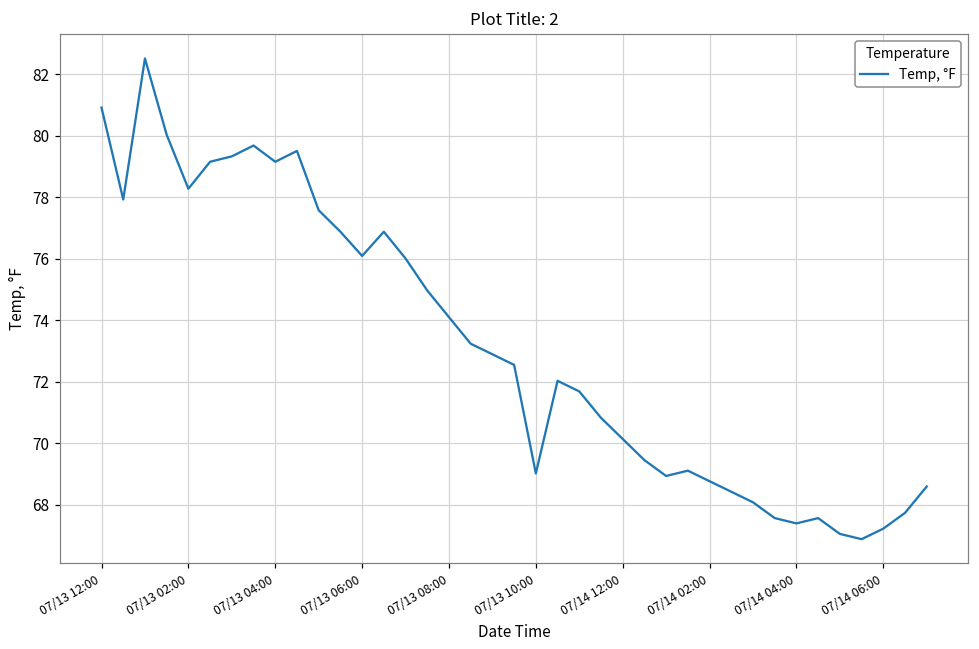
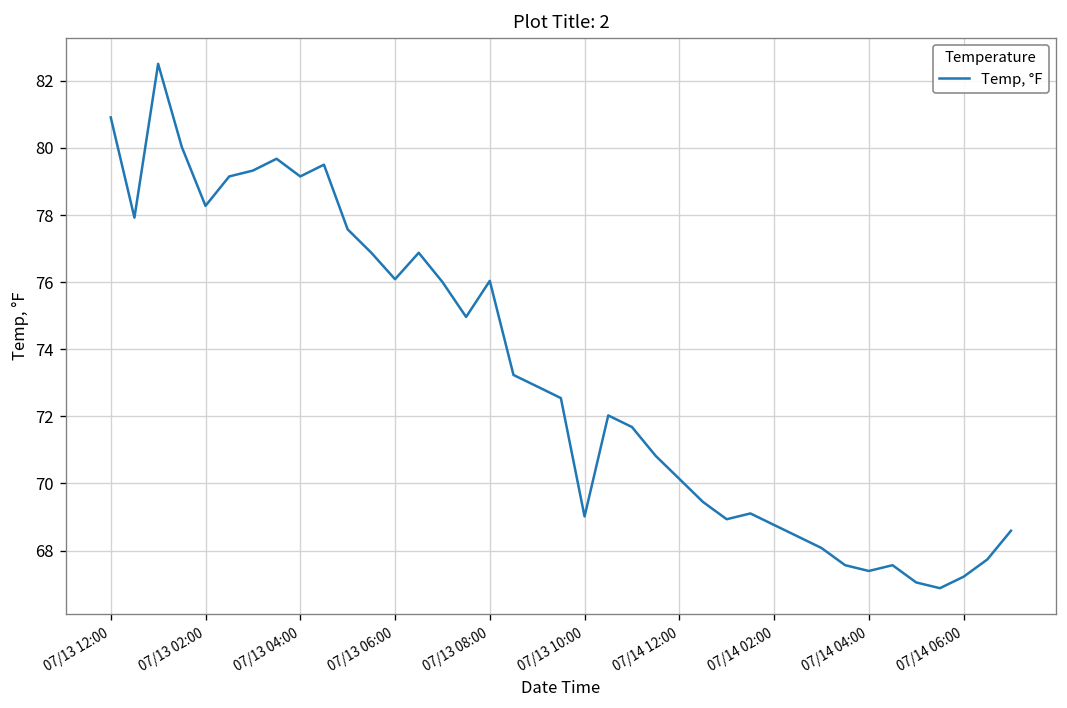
  {
    "07/13 12:00": 80.9,
    "07/13 02:00": 78.3,
    "07/13 04:00": 79.2,
    "07/13 06:00": 76.1,
-   "07/13 08:00": 74.1,
+   "07/13 08:00": 76.0,
    "07/13 10:00": 69.0,
    "07/14 12:00": 70.1,
    "07/14 02:00": 68.8,
    "07/14 04:00": 67.4,
    "07/14 06:00": 67.2
  }
